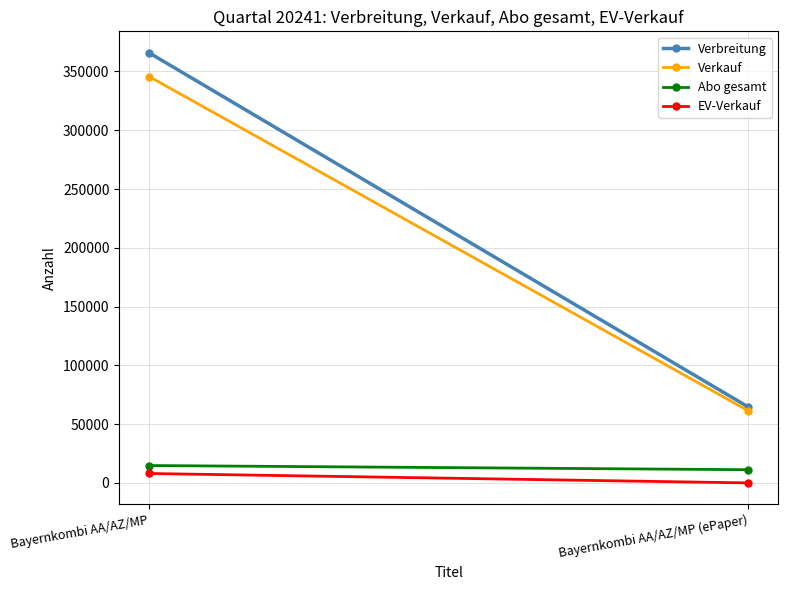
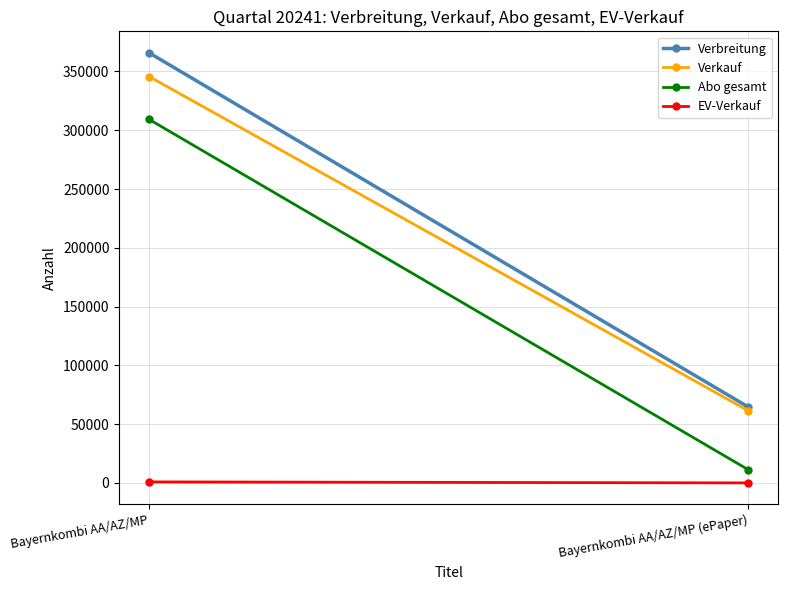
  {
    "Verbreitung": {
      "Bayernkombi AA/AZ/MP": 366000,
      "Bayernkombi AA/AZ/MP (ePaper)": 65000
    },
    "Verkauf": {
      "Bayernkombi AA/AZ/MP": 346000,
      "Bayernkombi AA/AZ/MP (ePaper)": 61000
    },
    "Abo gesamt": {
-     "Bayernkombi AA/AZ/MP": 15000,
+     "Bayernkombi AA/AZ/MP": 309000,
      "Bayernkombi AA/AZ/MP (ePaper)": 11000
    },
    "EV-Verkauf": {
-     "Bayernkombi AA/AZ/MP": 8000,
+     "Bayernkombi AA/AZ/MP": 1000,
      "Bayernkombi AA/AZ/MP (ePaper)": 0
    }
  }
